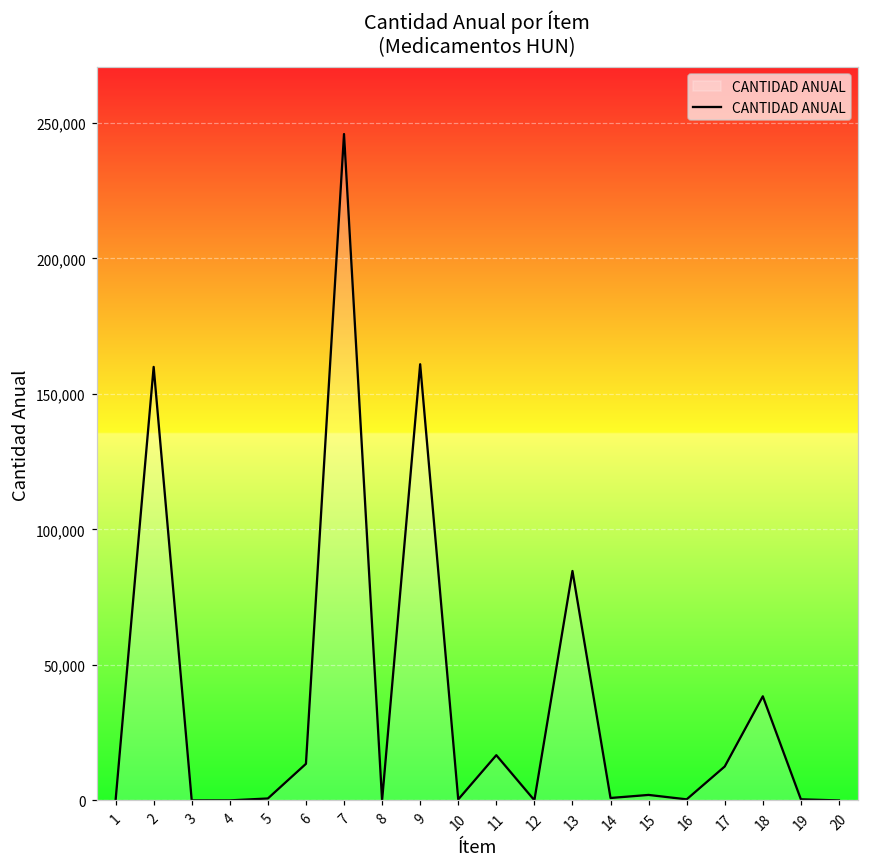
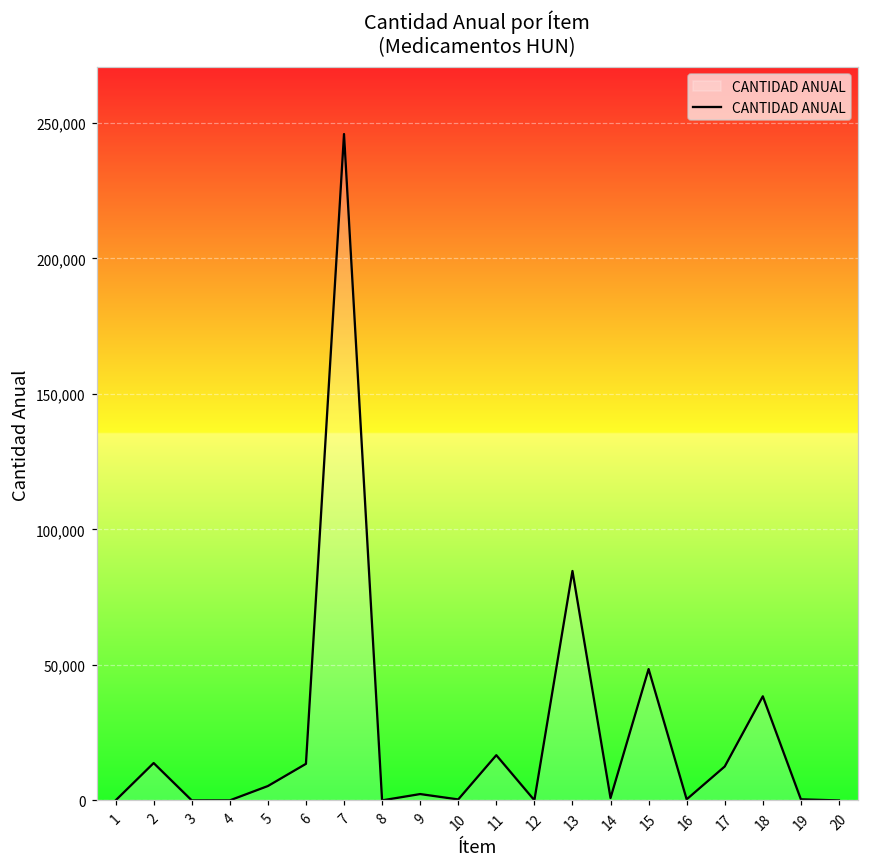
  {
    "1": "0",
-   "2": "160,000",
+   "2": "14,000",
    "3": "0",
    "4": "0",
-   "5": "1,000",
+   "5": "5,000",
    "6": "14,000",
    "7": "246,000",
    "8": "0",
-   "9": "161,000",
+   "9": "2,000",
    "10": "0",
    "11": "17,000",
    "12": "0",
    "13": "85,000",
    "14": "1,000",
-   "15": "2,000",
+   "15": "48,000",
    "16": "0",
    "17": "13,000",
    "18": "38,000",
    "19": "0",
    "20": "0"
  }
